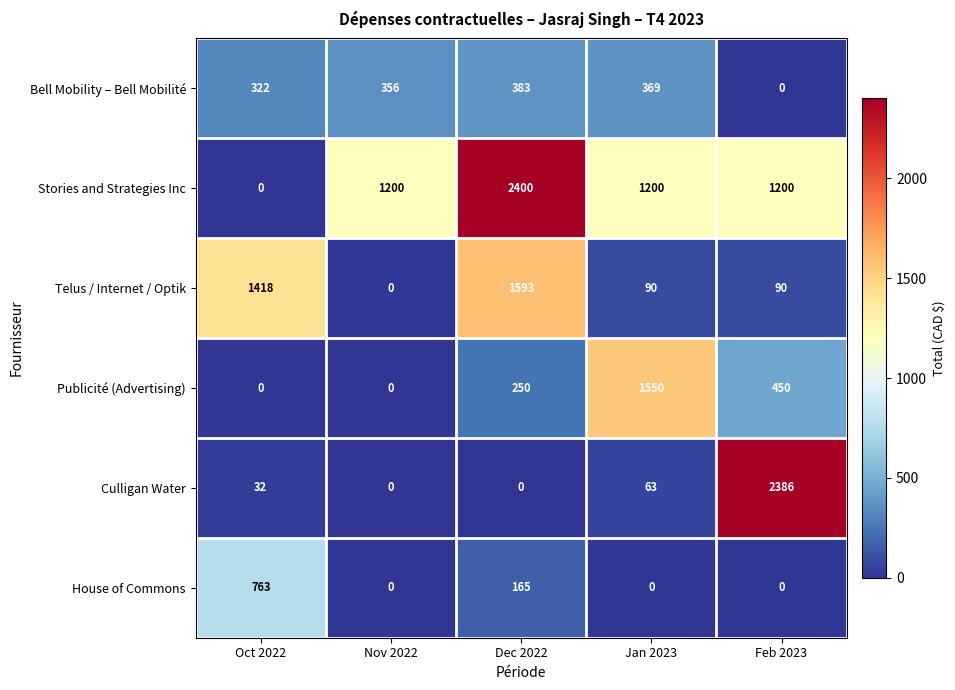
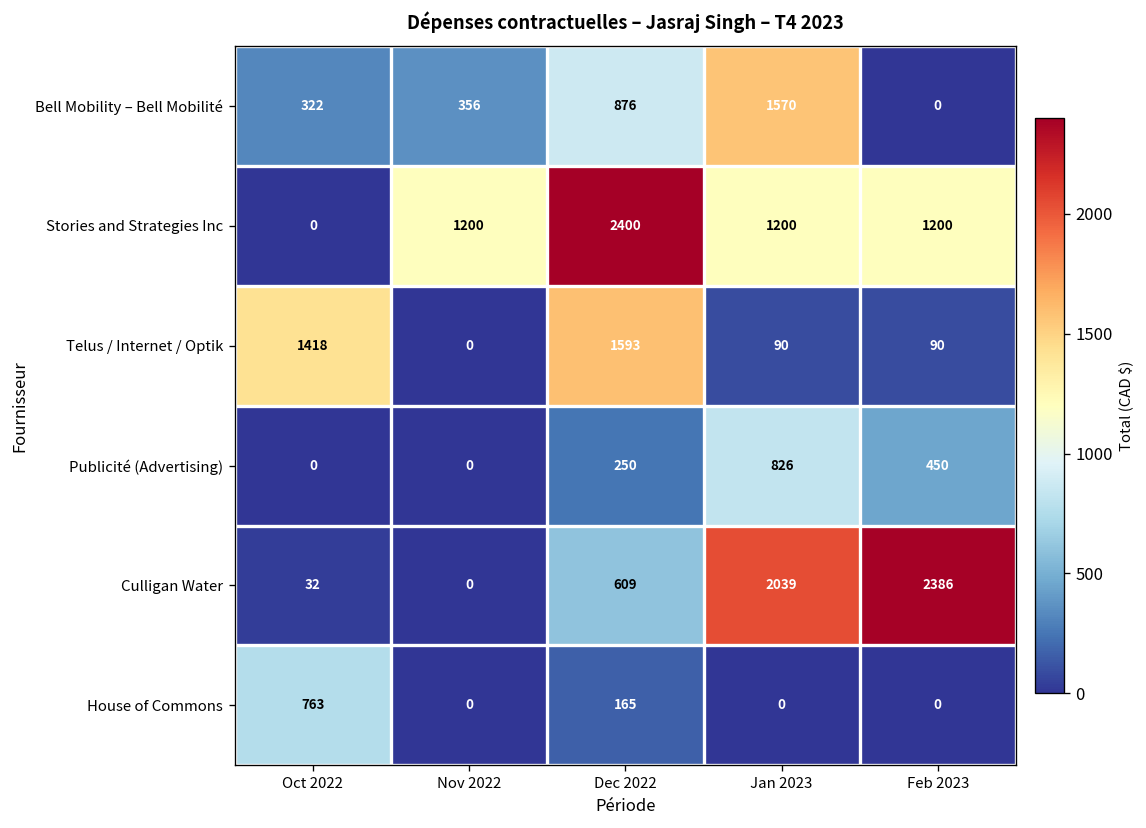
  {
    "Bell Mobility – Bell Mobilité": {
      "Oct 2022": 322,
      "Nov 2022": 356,
-     "Dec 2022": 383,
-     "Jan 2023": 369,
+     "Dec 2022": 876,
+     "Jan 2023": 1570,
      "Feb 2023": 0
    },
    "Stories and Strategies Inc": {
      "Oct 2022": 0,
      "Nov 2022": 1200,
      "Dec 2022": 2400,
      "Jan 2023": 1200,
      "Feb 2023": 1200
    },
    "Telus / Internet / Optik": {
      "Oct 2022": 1418,
      "Nov 2022": 0,
      "Dec 2022": 1593,
      "Jan 2023": 90,
      "Feb 2023": 90
    },
    "Publicité (Advertising)": {
      "Oct 2022": 0,
      "Nov 2022": 0,
      "Dec 2022": 250,
-     "Jan 2023": 1550,
+     "Jan 2023": 826,
      "Feb 2023": 450
    },
    "Culligan Water": {
      "Oct 2022": 32,
      "Nov 2022": 0,
-     "Dec 2022": 0,
-     "Jan 2023": 63,
+     "Dec 2022": 609,
+     "Jan 2023": 2039,
      "Feb 2023": 2386
    },
    "House of Commons": {
      "Oct 2022": 763,
      "Nov 2022": 0,
      "Dec 2022": 165,
      "Jan 2023": 0,
      "Feb 2023": 0
    }
  }
